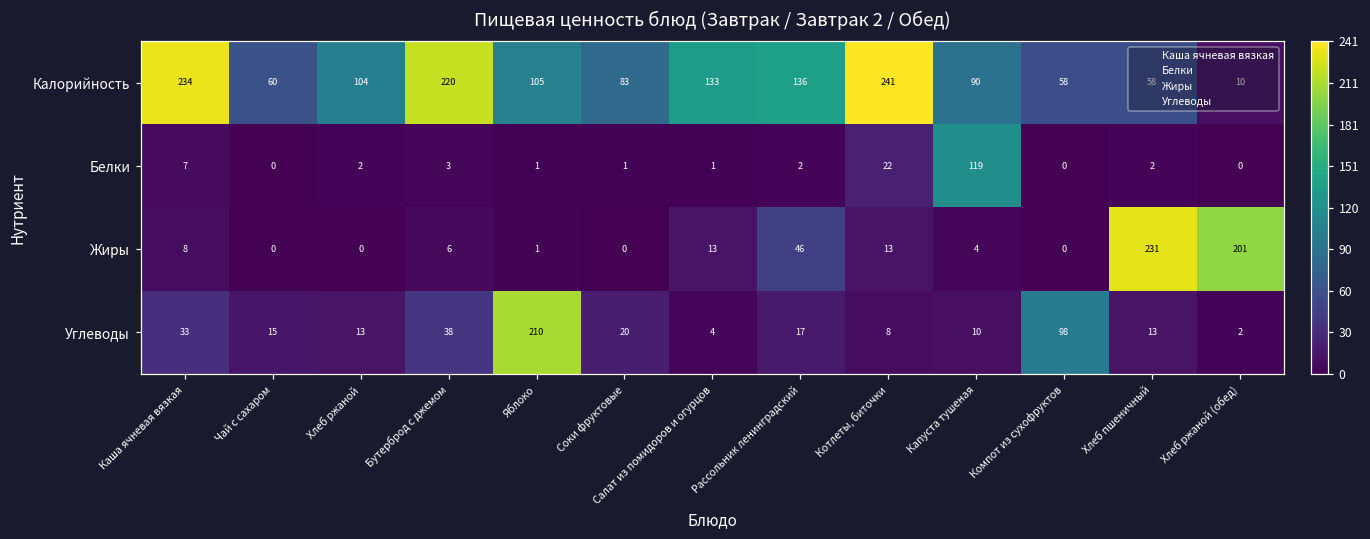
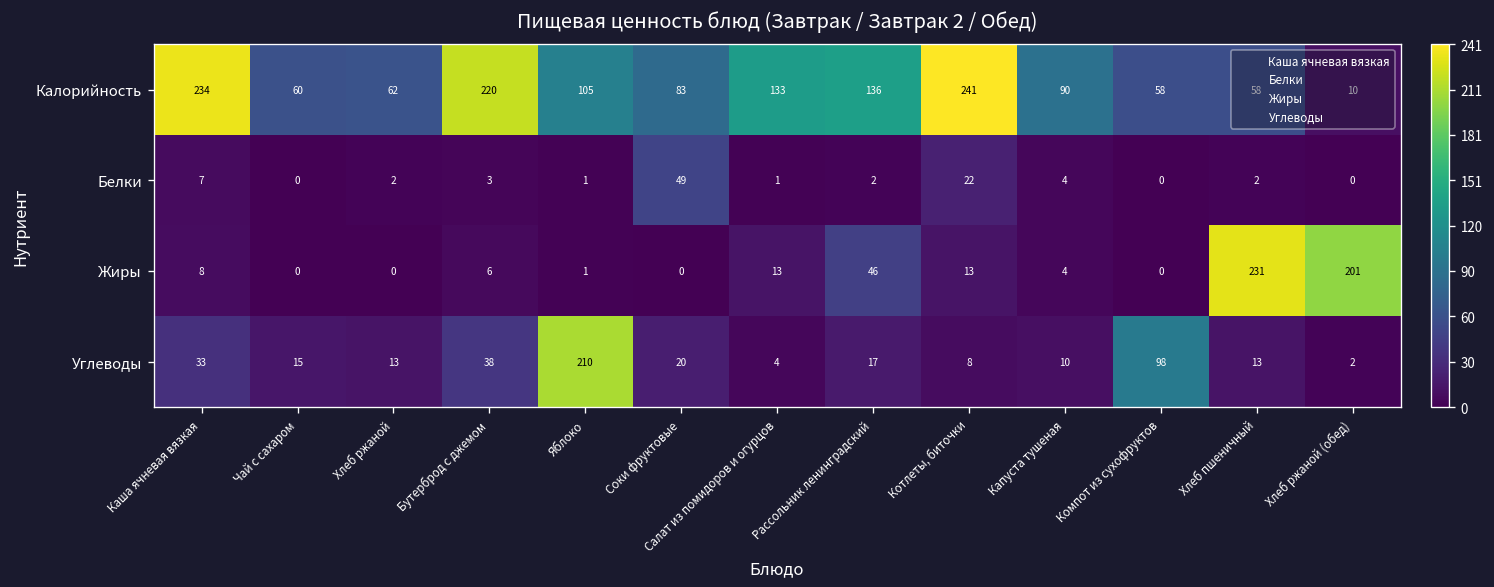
  {
    "Калорийность": {
      "Каша ячневая вязкая": 234,
      "Чай с сахаром": 60,
-     "Хлеб ржаной": 104,
+     "Хлеб ржаной": 62,
      "Бутерброд с джемом": 220,
      "Яблоко": 105,
      "Соки фруктовые": 83,
      "Салат из помидоров и огурцов": 133,
      "Рассольник ленинградский": 136,
      "Котлеты, биточки": 241,
      "Капуста тушеная": 90,
      "Компот из сухофруктов": 58
    },
    "Белки": {
      "Каша ячневая вязкая": 7,
      "Чай с сахаром": 0,
      "Хлеб ржаной": 2,
      "Бутерброд с джемом": 3,
      "Яблоко": 1,
-     "Соки фруктовые": 1,
+     "Соки фруктовые": 49,
      "Салат из помидоров и огурцов": 1,
      "Рассольник ленинградский": 2,
      "Котлеты, биточки": 22,
-     "Капуста тушеная": 119,
+     "Капуста тушеная": 4,
      "Компот из сухофруктов": 0,
      "Хлеб пшеничный": 2,
      "Хлеб ржаной (обед)": 0
    },
    "Жиры": {
      "Каша ячневая вязкая": 8,
      "Чай с сахаром": 0,
      "Хлеб ржаной": 0,
      "Бутерброд с джемом": 6,
      "Яблоко": 1,
      "Соки фруктовые": 0,
      "Салат из помидоров и огурцов": 13,
      "Рассольник ленинградский": 46,
      "Котлеты, биточки": 13,
      "Капуста тушеная": 4,
      "Компот из сухофруктов": 0,
      "Хлеб пшеничный": 231,
      "Хлеб ржаной (обед)": 201
    },
    "Углеводы": {
      "Каша ячневая вязкая": 33,
      "Чай с сахаром": 15,
      "Хлеб ржаной": 13,
      "Бутерброд с джемом": 38,
      "Яблоко": 210,
      "Соки фруктовые": 20,
      "Салат из помидоров и огурцов": 4,
      "Рассольник ленинградский": 17,
      "Котлеты, биточки": 8,
      "Капуста тушеная": 10,
      "Компот из сухофруктов": 98,
      "Хлеб пшеничный": 13,
      "Хлеб ржаной (обед)": 2
    }
  }
